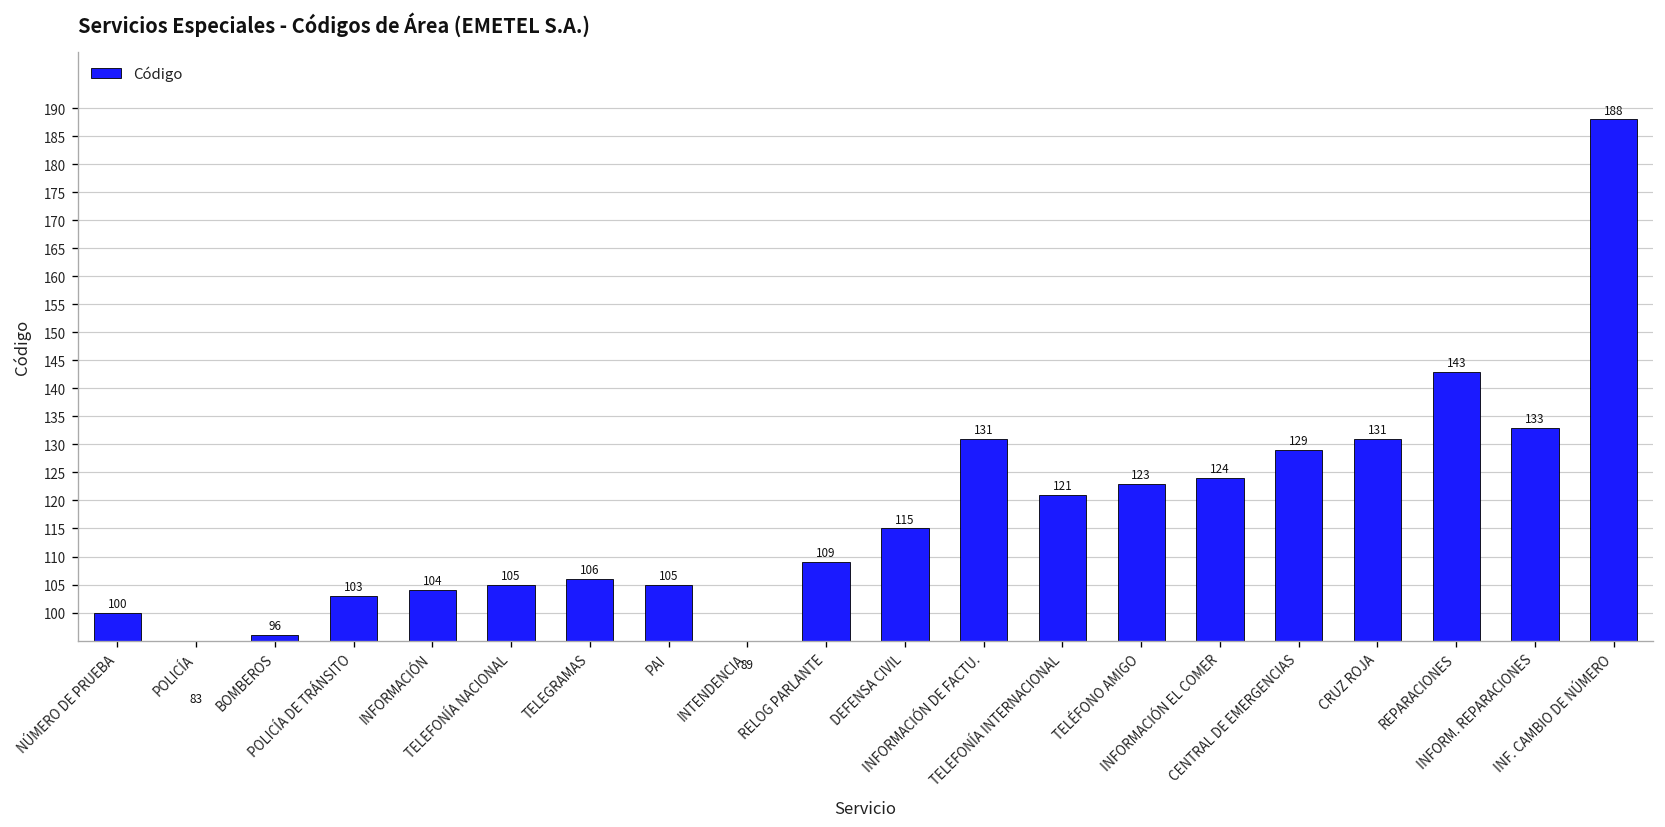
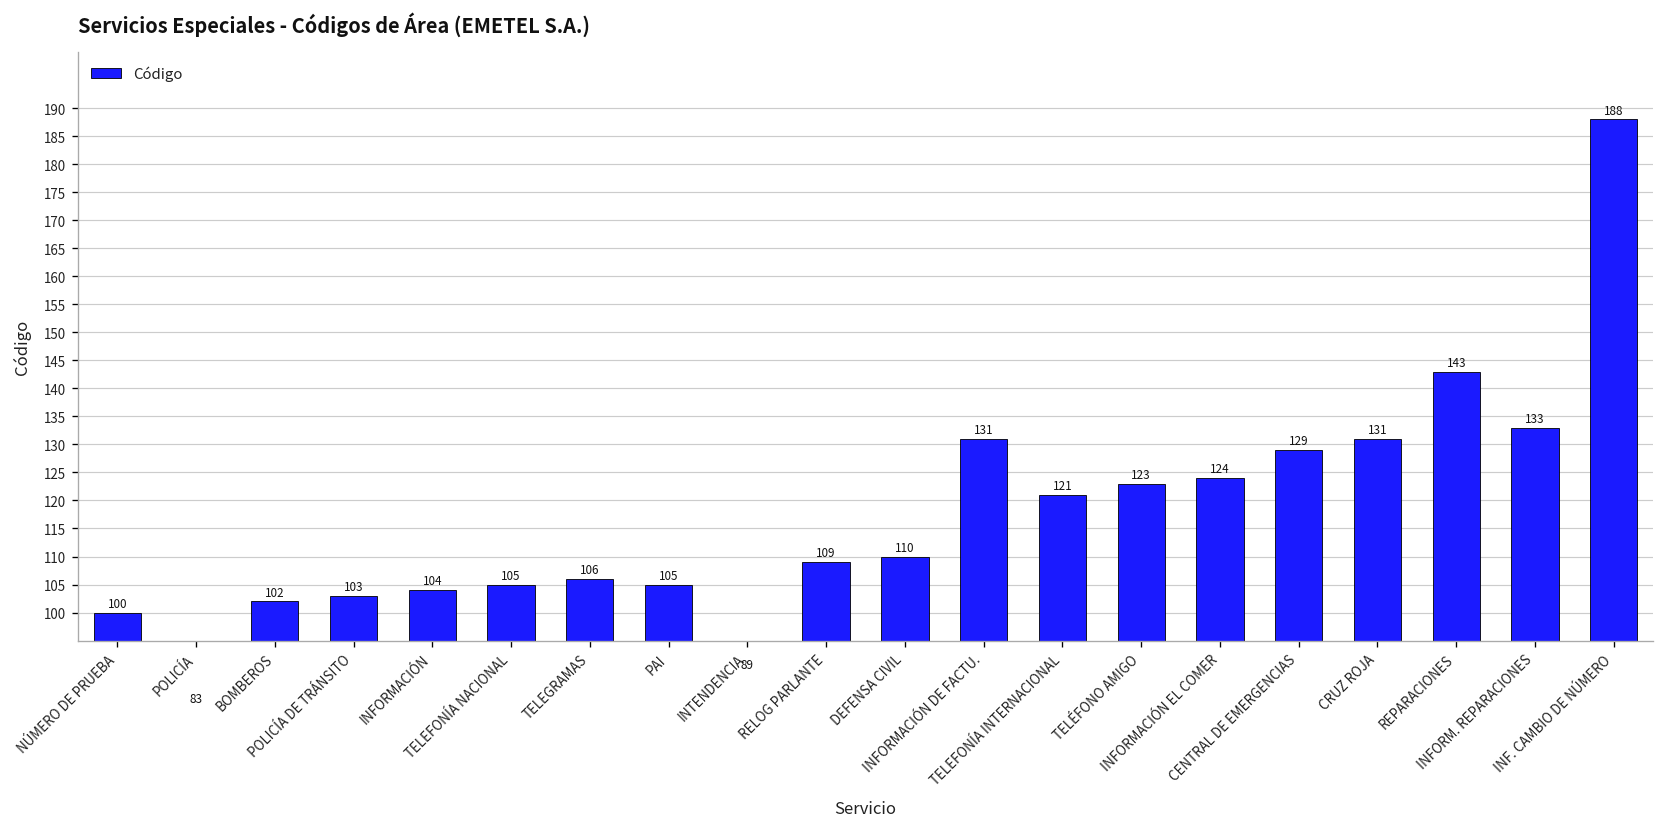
  {
    "NÚMERO DE PRUEBA": 100,
-   "BOMBEROS": 96,
+   "BOMBEROS": 102,
    "POLICÍA DE TRÁNSITO": 103,
    "INFORMACIÓN": 104,
    "TELEFONÍA NACIONAL": 105,
    "TELEGRAMAS": 106,
    "PAI": 105,
    "RELOG PARLANTE": 109,
-   "DEFENSA CIVIL": 115,
+   "DEFENSA CIVIL": 110,
    "INFORMACIÓN DE FACTU.": 131,
    "TELEFONÍA INTERNACIONAL": 121,
    "TELÉFONO AMIGO": 123,
    "INFORMACIÓN EL COMER": 124,
    "CENTRAL DE EMERGENCIAS": 129,
    "CRUZ ROJA": 131,
    "REPARACIONES": 143,
    "INFORM. REPARACIONES": 133,
    "INF. CAMBIO DE NÚMERO": 188
  }
